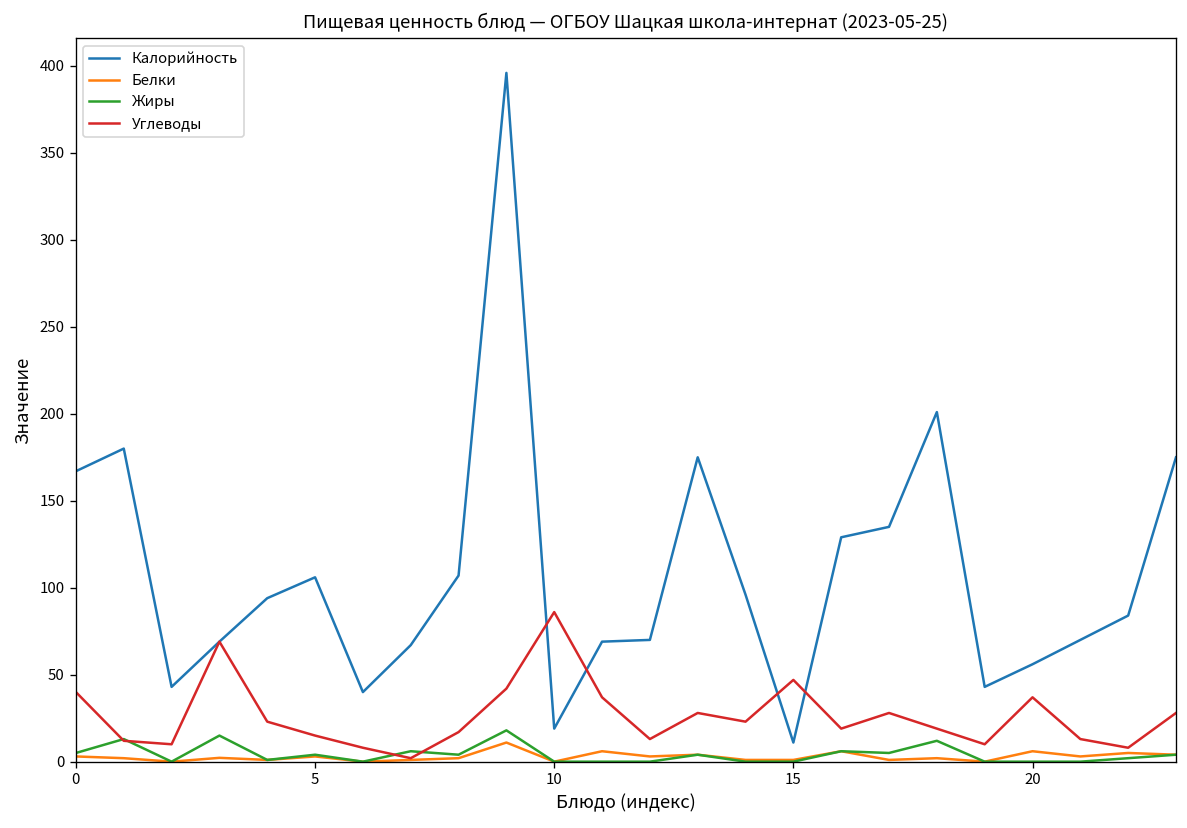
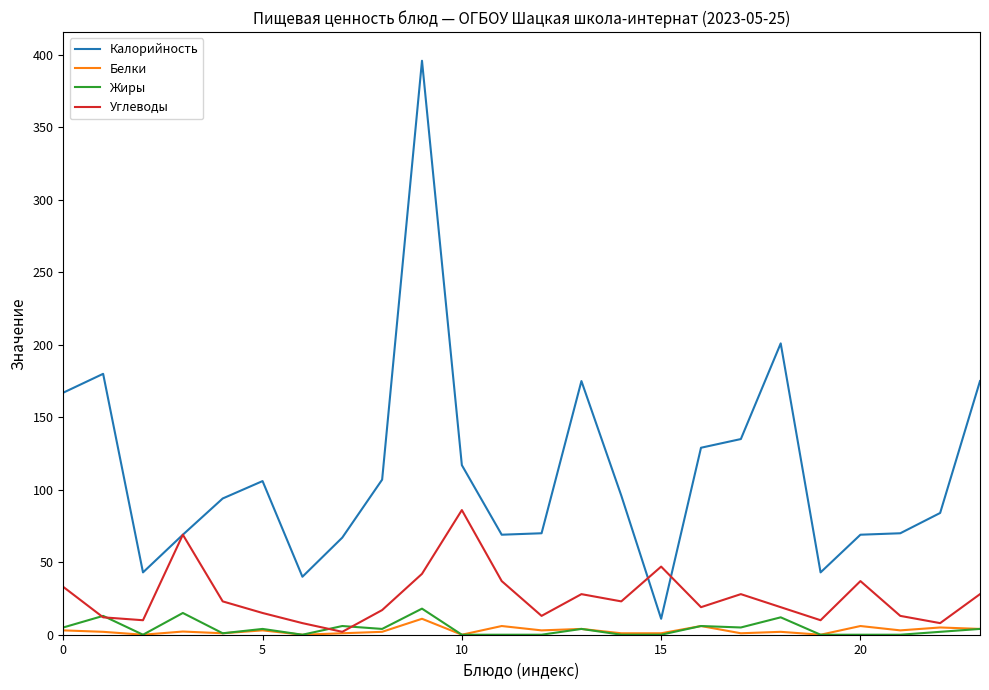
  {
    "Калорийность": {
      "0": 167,
      "5": 106,
-     "10": 19,
+     "10": 117,
      "15": 11,
-     "20": 56
+     "20": 69
    },
    "Белки": {
      "0": 3,
      "20": 6
    },
    "Жиры": {
      "0": 5,
      "20": 0
    },
    "Углеводы": {
-     "0": 40,
+     "0": 33,
      "5": 15,
      "10": 86,
      "15": 47,
      "20": 37
    }
  }
